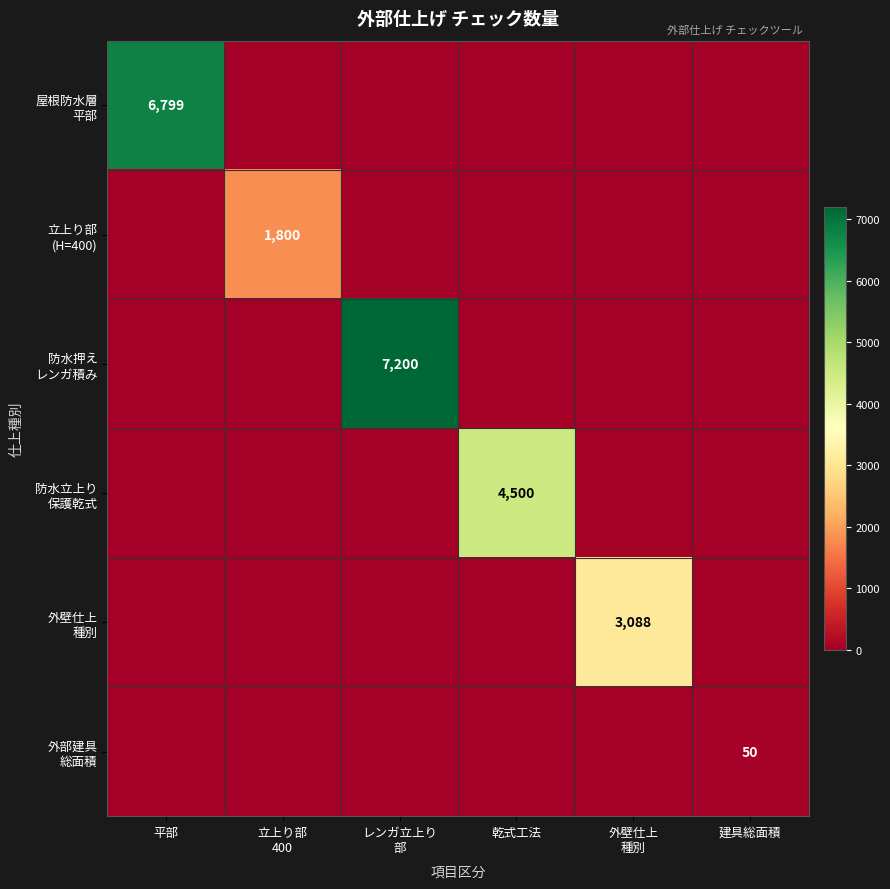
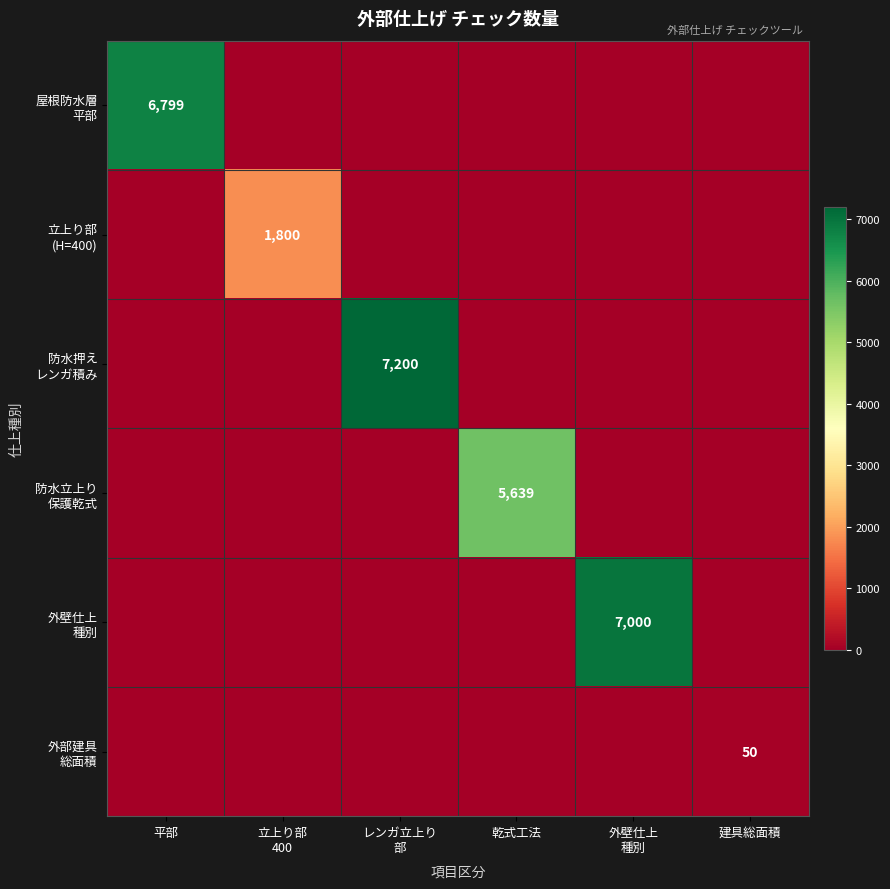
  {
    "屋根防水層 平部": {
      "平部": "6,799"
    },
    "立上り部 (H=400)": {
      "立上り部 400": "1,800"
    },
    "防水押え レンガ積み": {
      "レンガ立上り 部": "7,200"
    },
    "防水立上り 保護乾式": {
-     "乾式工法": "4,500"
+     "乾式工法": "5,639"
    },
    "外壁仕上 種別": {
-     "外壁仕上 種別": "3,088"
+     "外壁仕上 種別": "7,000"
    },
    "外部建具 総面積": {
      "建具総面積": "50"
    }
  }
